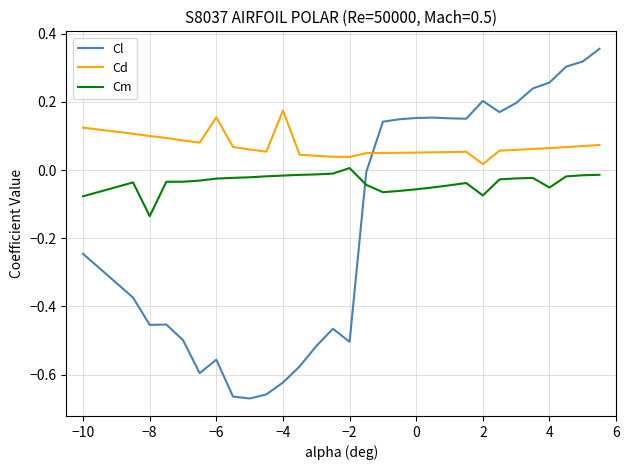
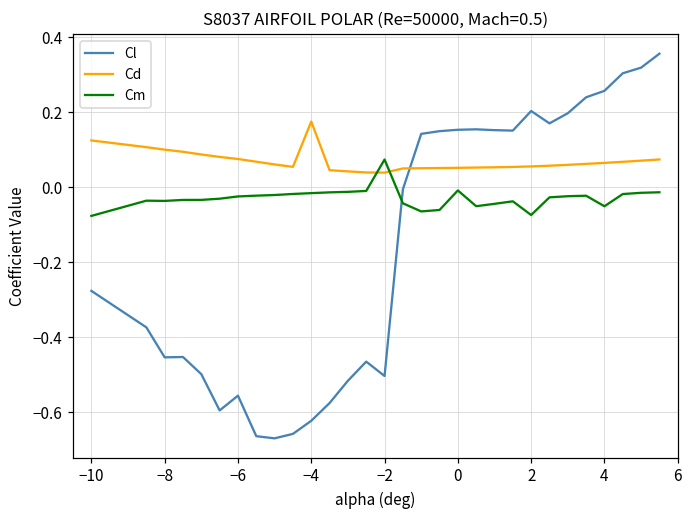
  {
    "Cl": {
-     "−10": -0.25,
+     "−10": -0.28,
      "−8": -0.45,
      "−6": -0.56,
      "−4": -0.62,
      "−2": -0.50,
      "0": 0.15,
      "2": 0.20,
      "4": 0.26
    },
    "Cd": {
      "−10": 0.12,
      "−8": 0.10,
-     "−6": 0.15,
+     "−6": 0.07,
      "−4": 0.17,
      "−2": 0.04,
      "0": 0.05,
-     "2": 0.02,
+     "2": 0.06,
      "4": 0.06
    },
    "Cm": {
      "−10": -0.08,
-     "−8": -0.14,
+     "−8": -0.04,
      "−6": -0.03,
      "−4": -0.02,
-     "−2": 0.01,
-     "0": -0.06,
+     "−2": 0.07,
+     "0": -0.01,
      "2": -0.07,
      "4": -0.05
    }
  }
